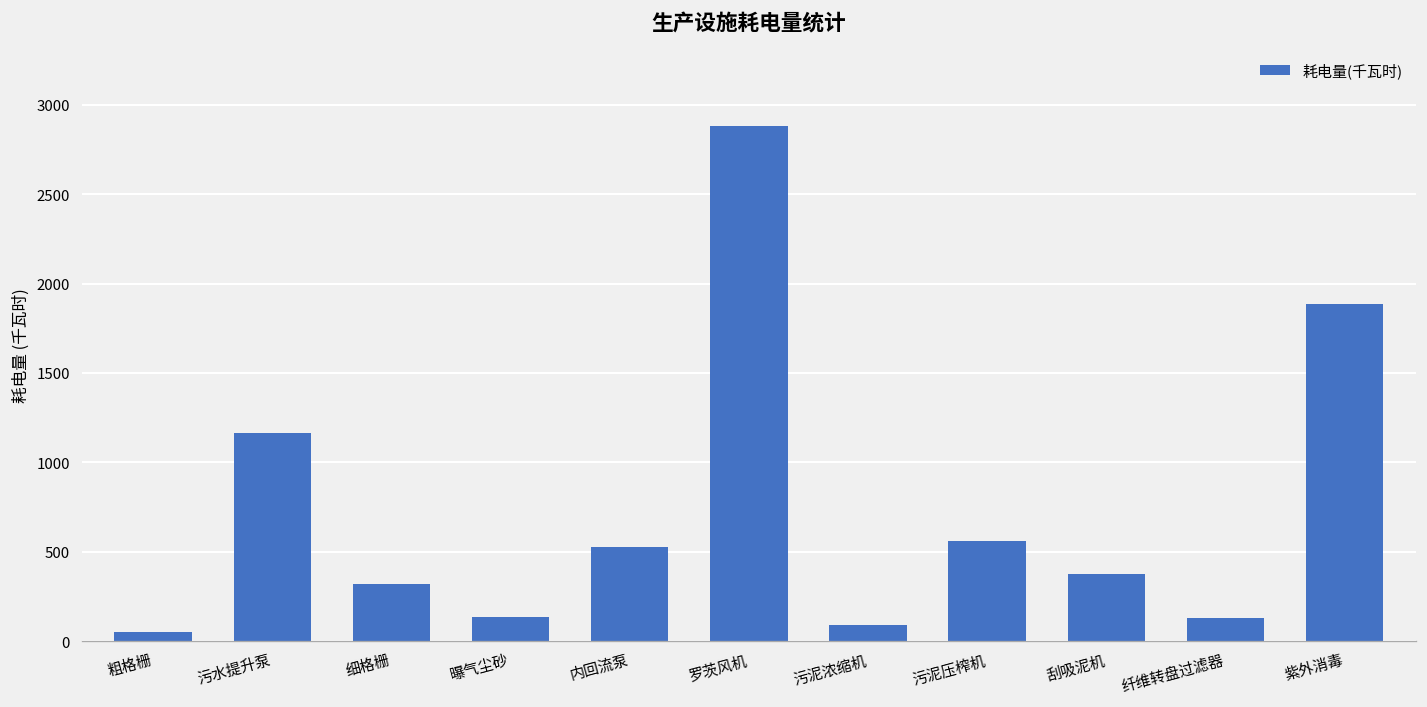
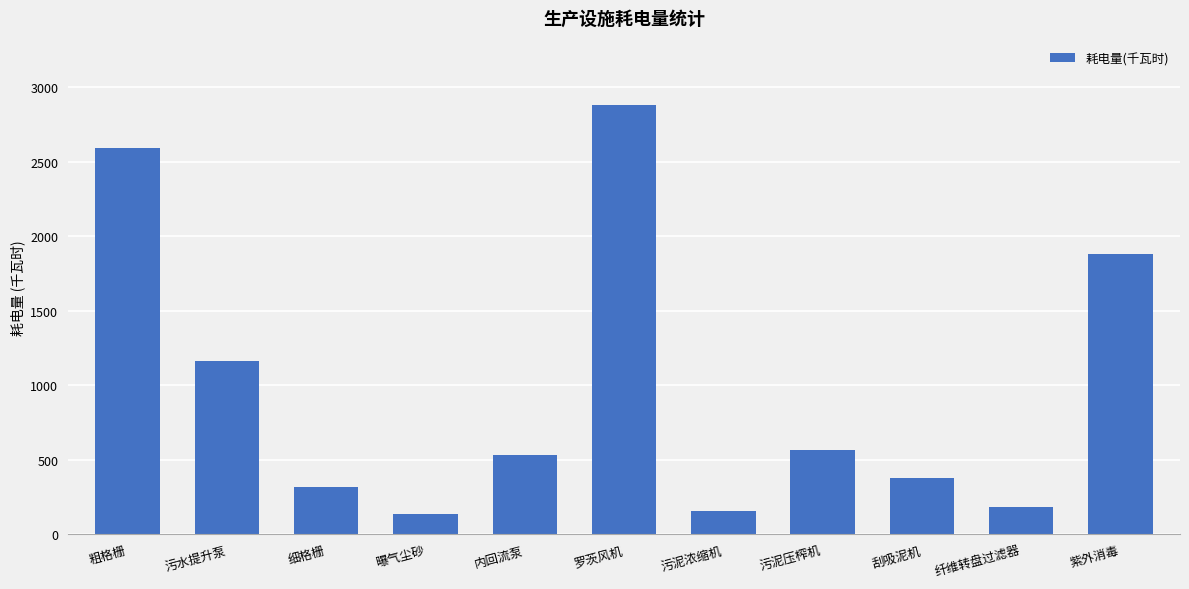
  {
-   "粗格栅": 50,
+   "粗格栅": 2590,
    "污水提升泵": 1160,
    "细格栅": 320,
    "曝气尘砂": 130,
    "内回流泵": 530,
    "罗茨风机": 2880,
-   "污泥浓缩机": 90,
+   "污泥浓缩机": 160,
    "污泥压榨机": 560,
    "刮吸泥机": 370,
-   "纤维转盘过滤器": 130,
+   "纤维转盘过滤器": 180,
    "紫外消毒": 1880
  }
